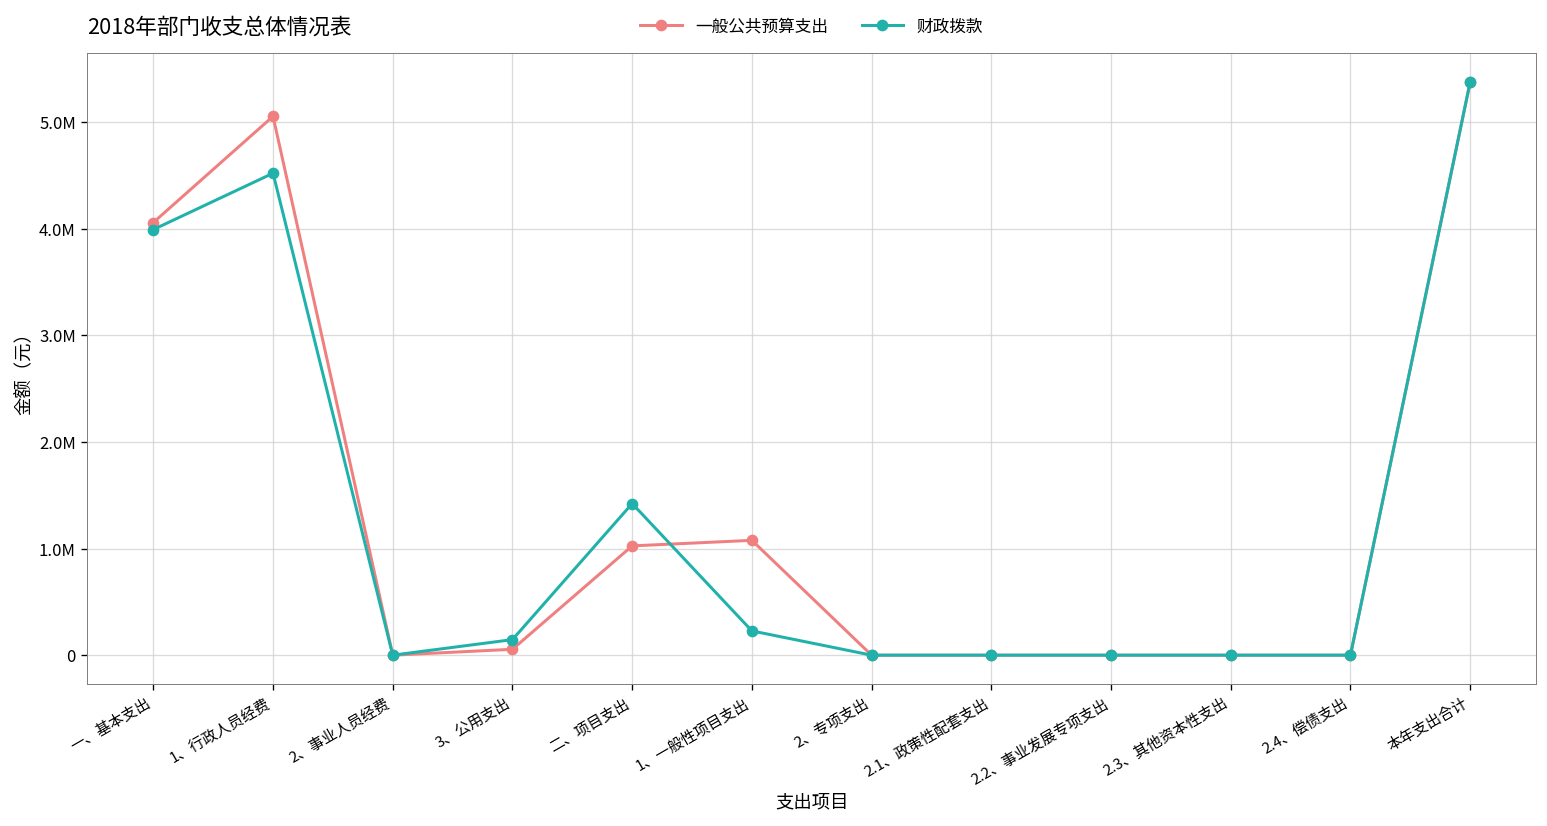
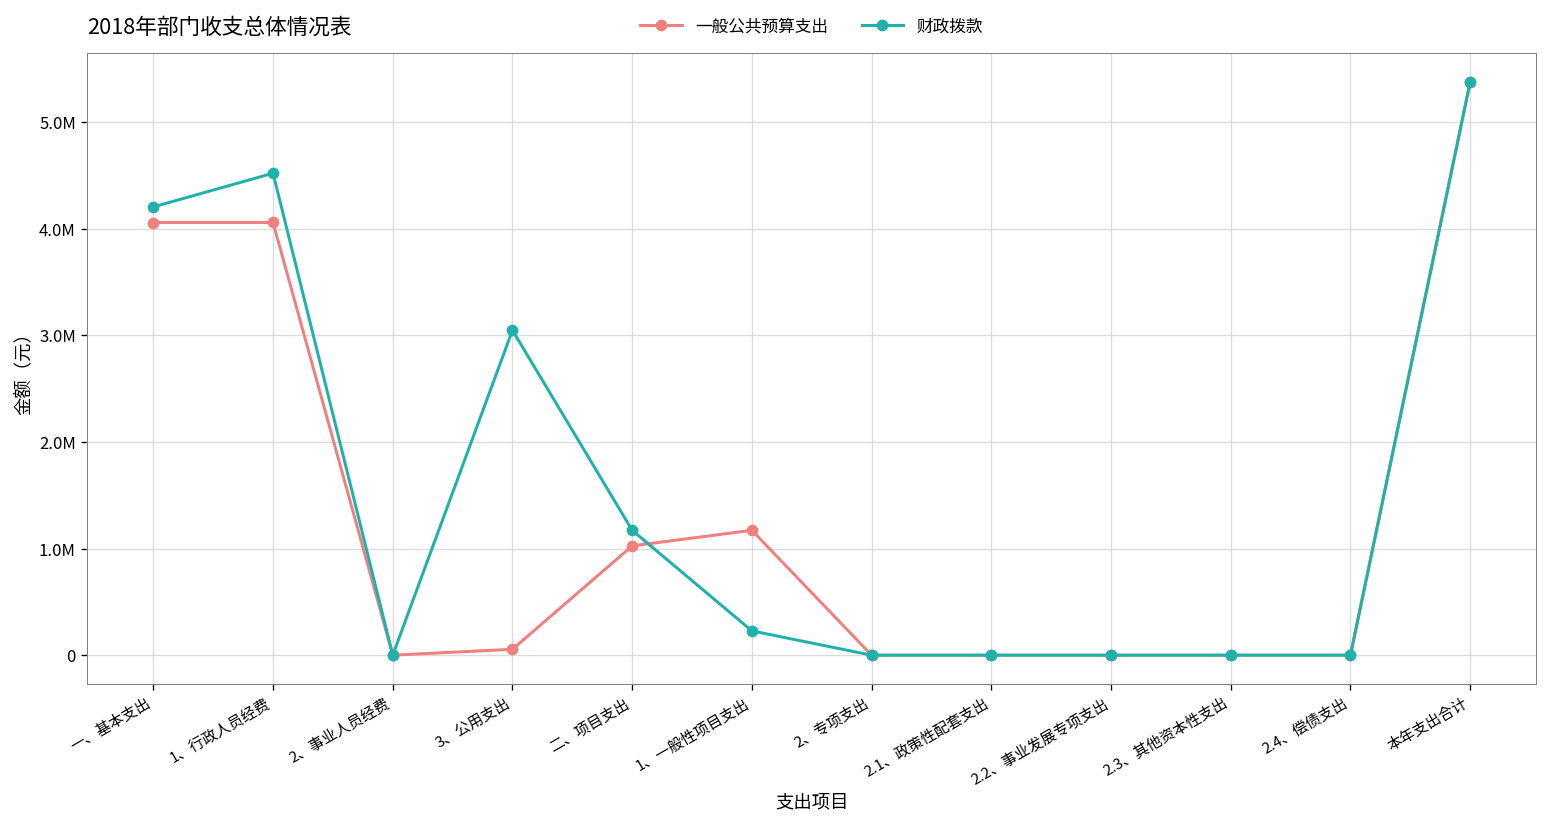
  {
    "一般公共预算支出": {
      "一、基本支出": 4100000,
-     "1、行政人员经费": 5100000,
+     "1、行政人员经费": 4100000,
      "3、公用支出": 100000,
      "二、项目支出": 1000000,
-     "1、一般性项目支出": 1100000
+     "1、一般性项目支出": 1200000
    },
    "财政拨款": {
-     "一、基本支出": 4000000,
+     "一、基本支出": 4200000,
      "1、行政人员经费": 4500000,
-     "3、公用支出": 100000,
-     "二、项目支出": 1400000,
+     "3、公用支出": 3000000,
+     "二、项目支出": 1200000,
      "1、一般性项目支出": 200000
    }
  }
